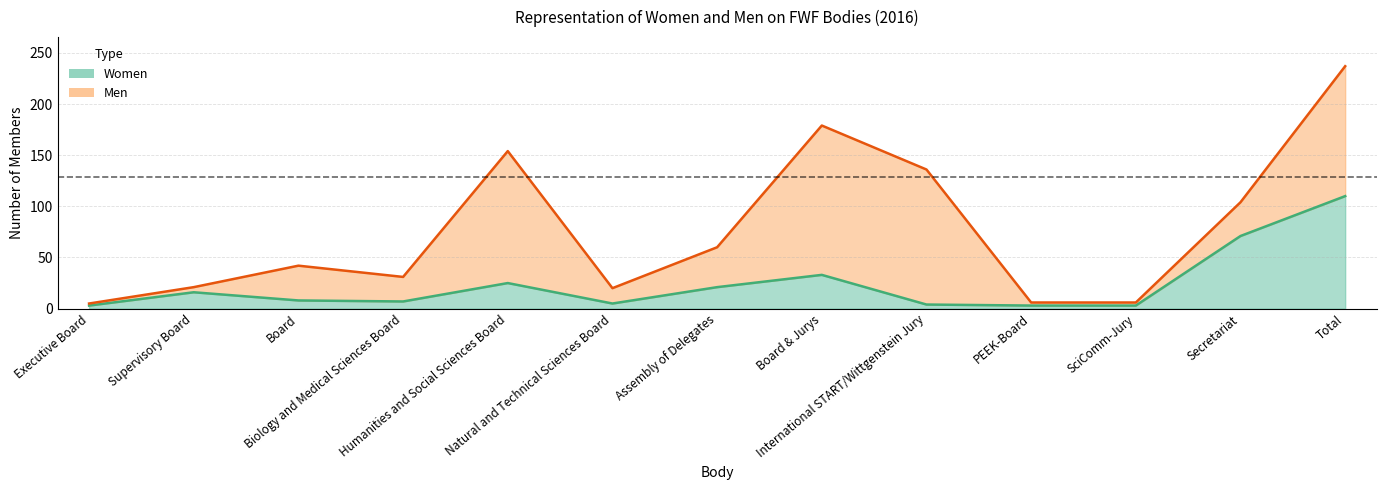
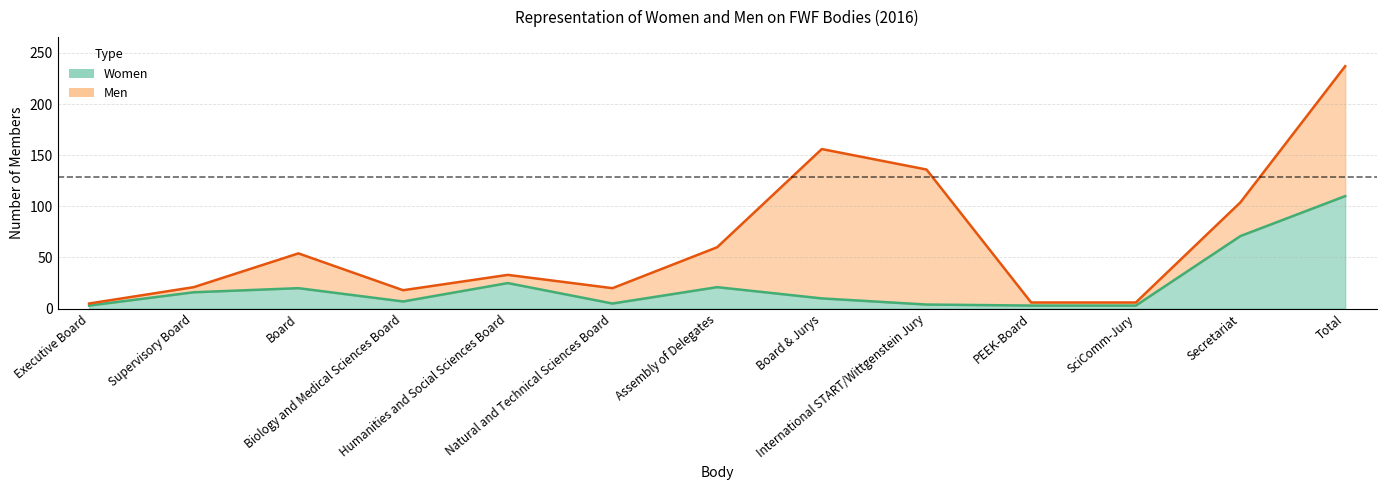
  {
    "Women": {
      "Supervisory Board": 16,
-     "Board": 8,
+     "Board": 20,
      "Biology and Medical Sciences Board": 7,
      "Humanities and Social Sciences Board": 25,
      "Natural and Technical Sciences Board": 5,
      "Assembly of Delegates": 21,
-     "Board & Jurys": 33,
+     "Board & Jurys": 10,
      "International START/Wittgenstein Jury": 4,
      "PEEK-Board": 3,
      "SciComm-Jury": 3,
      "Secretariat": 71,
      "Total": 110
    },
    "Men": {
      "Supervisory Board": 5,
      "Board": 34,
-     "Biology and Medical Sciences Board": 24,
-     "Humanities and Social Sciences Board": 129,
+     "Biology and Medical Sciences Board": 11,
+     "Humanities and Social Sciences Board": 8,
      "Natural and Technical Sciences Board": 15,
      "Assembly of Delegates": 39,
      "Board & Jurys": 146,
      "International START/Wittgenstein Jury": 132,
      "PEEK-Board": 3,
      "SciComm-Jury": 3,
      "Secretariat": 33,
      "Total": 127
    }
  }
